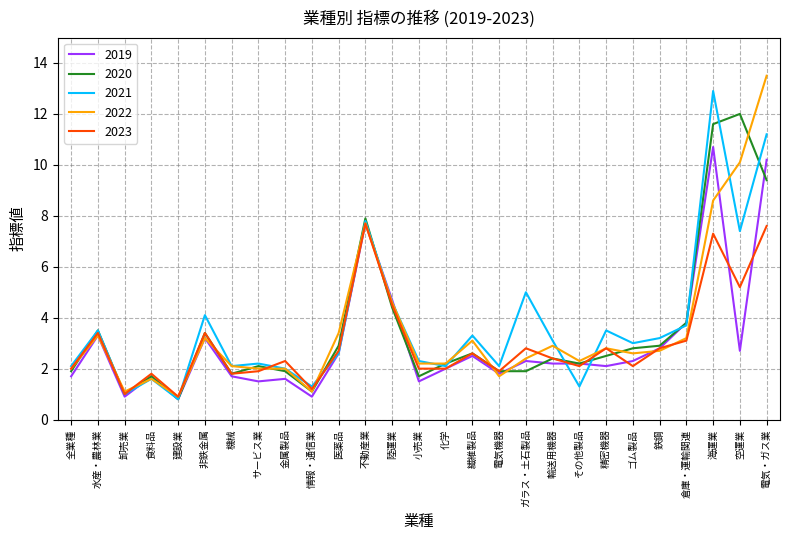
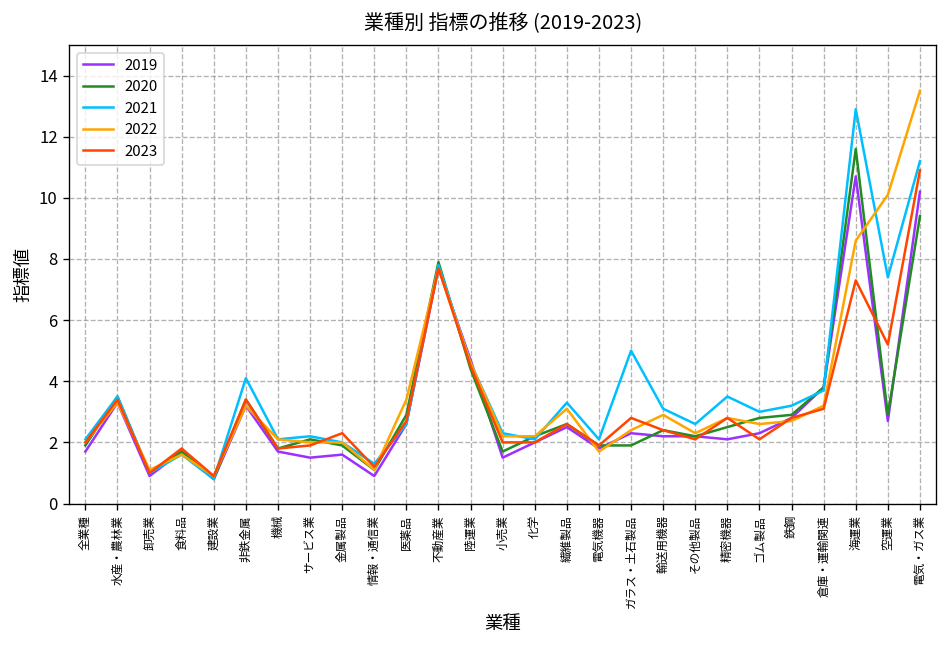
  {
    "2019": {
      "全業種": 1.7,
      "卸売業": 0.9,
      "機械": 1.7,
      "サービス業": 1.5,
      "金属製品": 1.6,
      "情報・通信業": 0.9,
      "小売業": 1.5,
      "輸送用機器": 2.2,
      "精密機器": 2.1,
      "ゴム製品": 2.3,
      "海運業": 10.7,
      "空運業": 2.7,
      "電気・ガス業": 10.2
    },
    "2020": {
      "医薬品": 2.9,
      "小売業": 1.7,
      "ガラス・土石製品": 1.9,
      "精密機器": 2.5,
      "ゴム製品": 2.8,
      "鉄鋼": 2.9,
      "海運業": 11.6,
-     "空運業": 12.0,
+     "空運業": 2.9,
      "電気・ガス業": 9.4
    },
    "2021": {
      "全業種": 2.1,
      "非鉄金属": 4.1,
      "小売業": 2.3,
      "繊維製品": 3.3,
      "電気機器": 2.1,
      "ガラス・土石製品": 5.0,
      "輸送用機器": 3.1,
-     "その他製品": 1.3,
+     "その他製品": 2.6,
      "精密機器": 3.5,
      "ゴム製品": 3.0,
      "鉄鋼": 3.2,
      "倉庫・運輸関連": 3.7,
      "海運業": 12.9,
      "空運業": 7.4,
      "電気・ガス業": 11.2
    },
    "2022": {
      "医薬品": 3.4,
      "小売業": 2.2,
      "繊維製品": 3.1,
      "電気機器": 1.7,
      "輸送用機器": 2.9,
      "その他製品": 2.3,
      "ゴム製品": 2.6,
      "海運業": 8.6,
      "空運業": 10.1,
      "電気・ガス業": 13.5
    },
    "2023": {
      "食料品": 1.8,
      "金属製品": 2.3,
      "医薬品": 2.7,
      "小売業": 2.0,
      "ガラス・土石製品": 2.8,
      "ゴム製品": 2.1,
      "海運業": 7.3,
      "空運業": 5.2,
-     "電気・ガス業": 7.6
+     "電気・ガス業": 10.9
    }
  }
